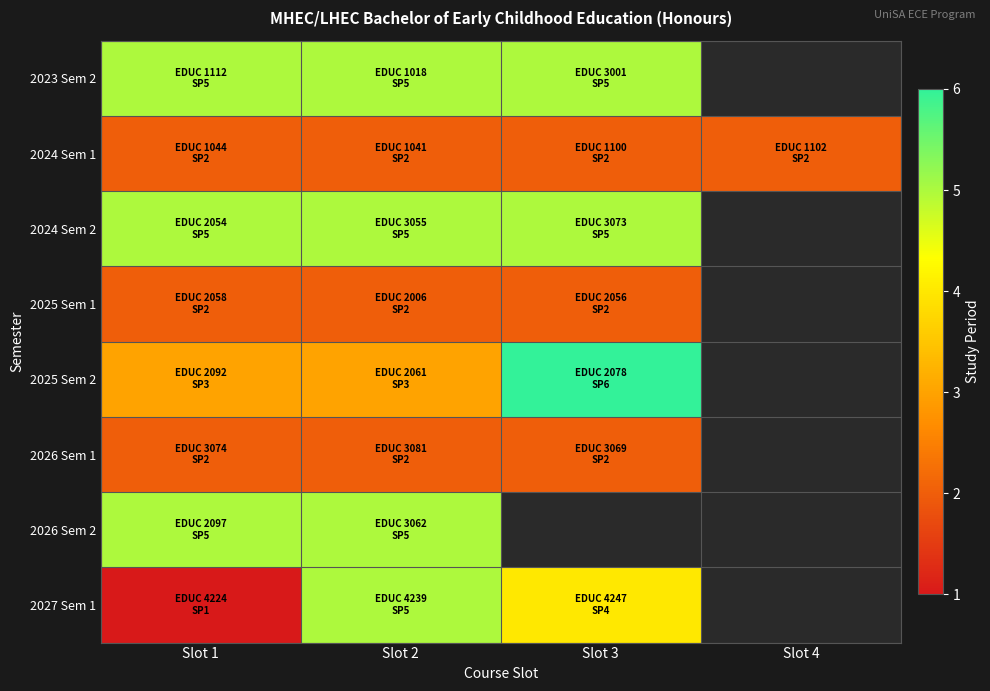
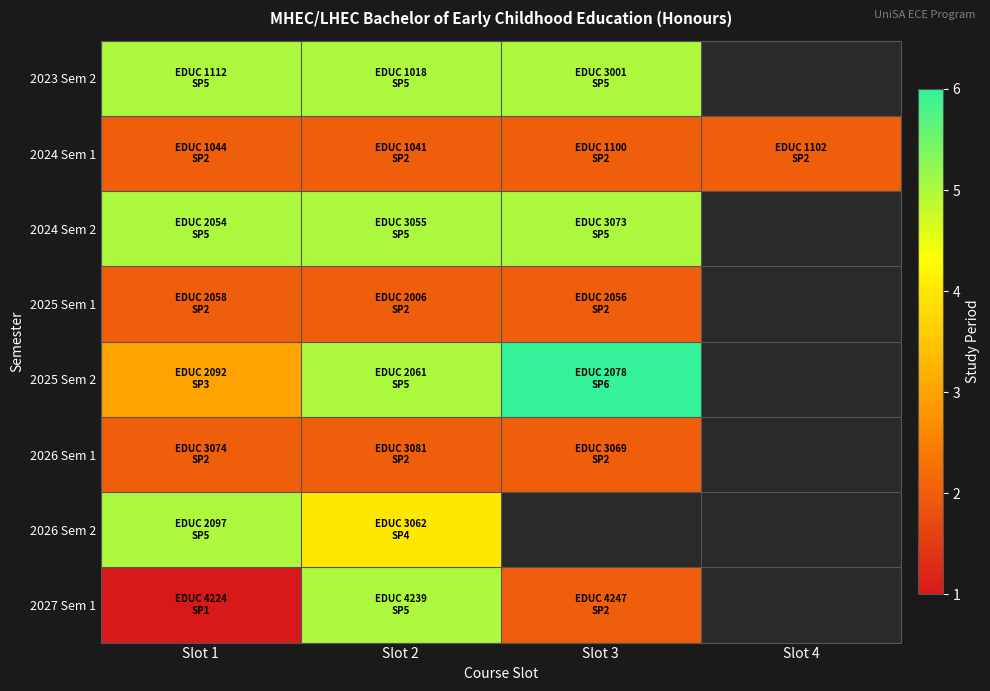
  {
    "2023 Sem 2": {
      "Slot 1": 1112,
      "Slot 2": 1018,
      "Slot 3": 3001
    },
    "2024 Sem 1": {
      "Slot 1": 1044,
      "Slot 2": 1041,
      "Slot 3": 1100,
      "Slot 4": 1102
    },
    "2024 Sem 2": {
      "Slot 1": 2054,
      "Slot 2": 3055,
      "Slot 3": 3073
    },
    "2025 Sem 1": {
      "Slot 1": 2058,
      "Slot 2": 2006,
      "Slot 3": 2056
    },
    "2025 Sem 2": {
      "Slot 1": 2092,
-     "Slot 2": 3,
+     "Slot 2": 5,
      "Slot 3": 2078
    },
    "2026 Sem 1": {
      "Slot 1": 3074,
      "Slot 2": 3081,
      "Slot 3": 3069
    },
    "2026 Sem 2": {
      "Slot 1": 2097,
-     "Slot 2": 5
+     "Slot 2": 4
    },
    "2027 Sem 1": {
      "Slot 1": 4224,
      "Slot 2": 4239,
-     "Slot 3": 4
+     "Slot 3": 2
    }
  }
